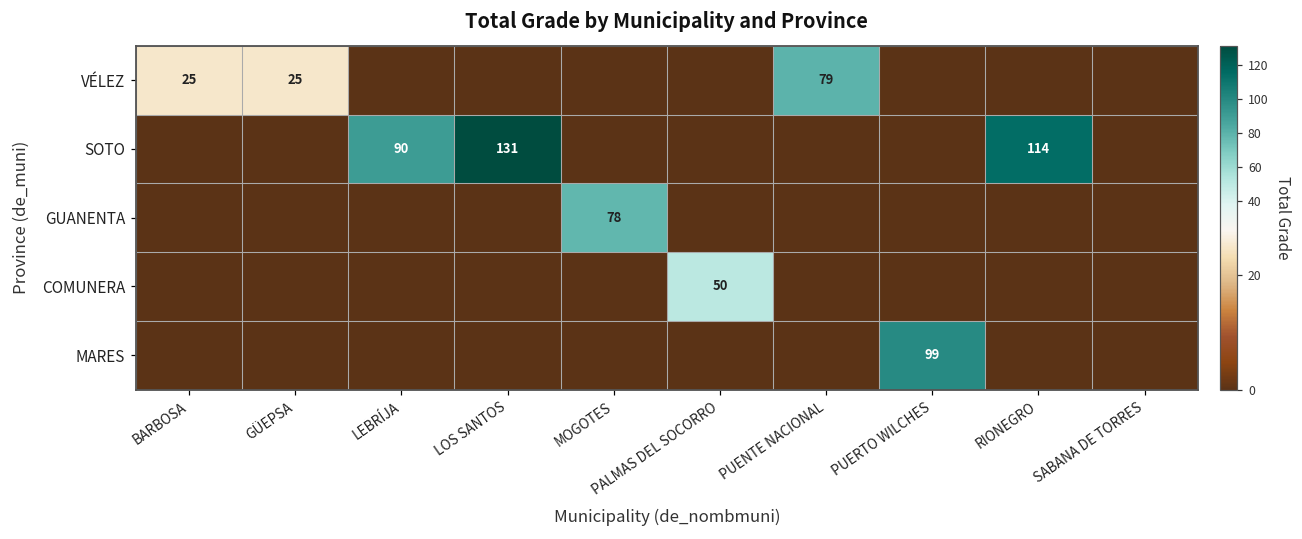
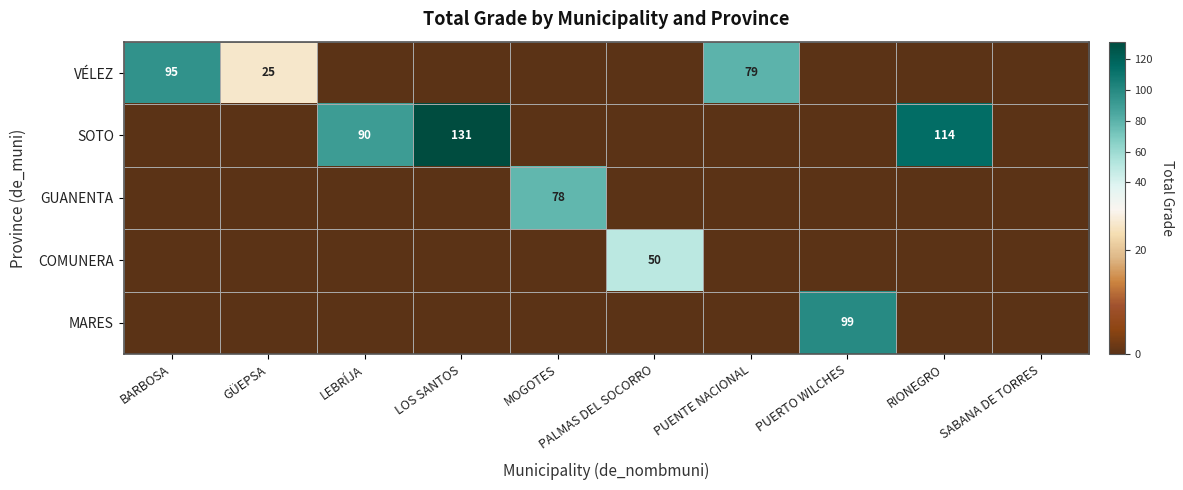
  {
    "VÉLEZ": {
-     "BARBOSA": 25,
+     "BARBOSA": 95,
      "GÜEPSA": 25,
      "PUENTE NACIONAL": 79
    },
    "SOTO": {
      "LEBRÍJA": 90,
      "LOS SANTOS": 131,
      "RIONEGRO": 114
    },
    "GUANENTA": {
      "MOGOTES": 78
    },
    "COMUNERA": {
      "PALMAS DEL SOCORRO": 50
    },
    "MARES": {
      "PUERTO WILCHES": 99
    }
  }
